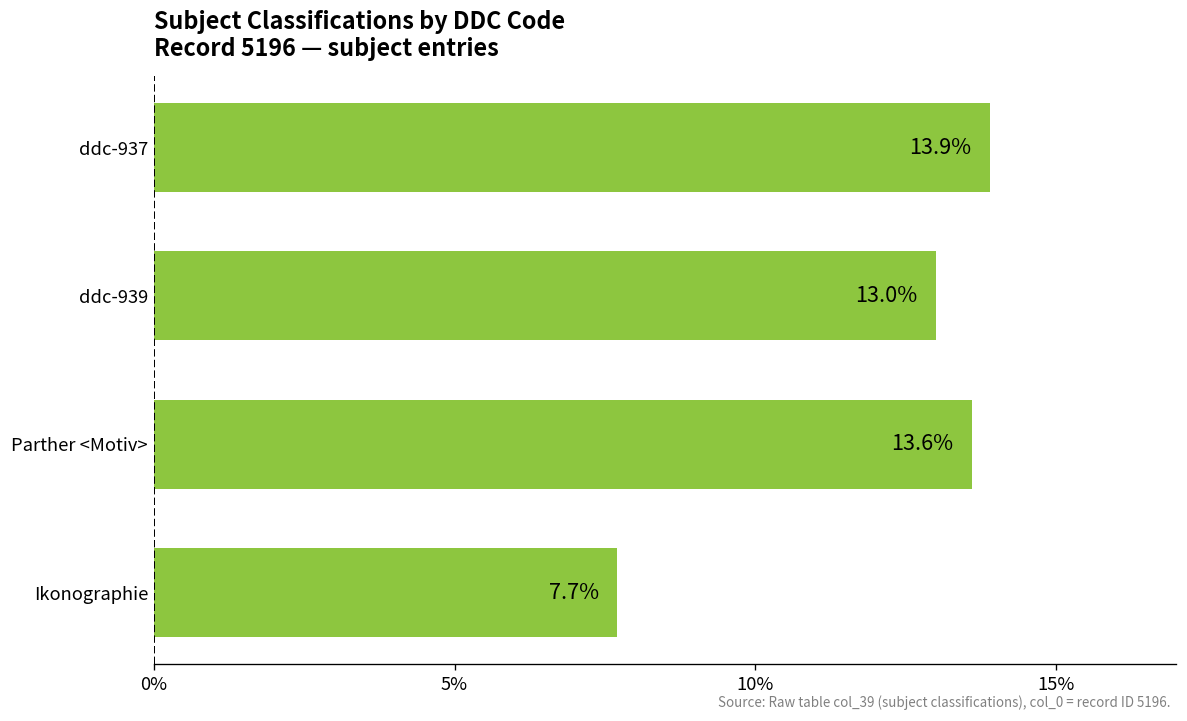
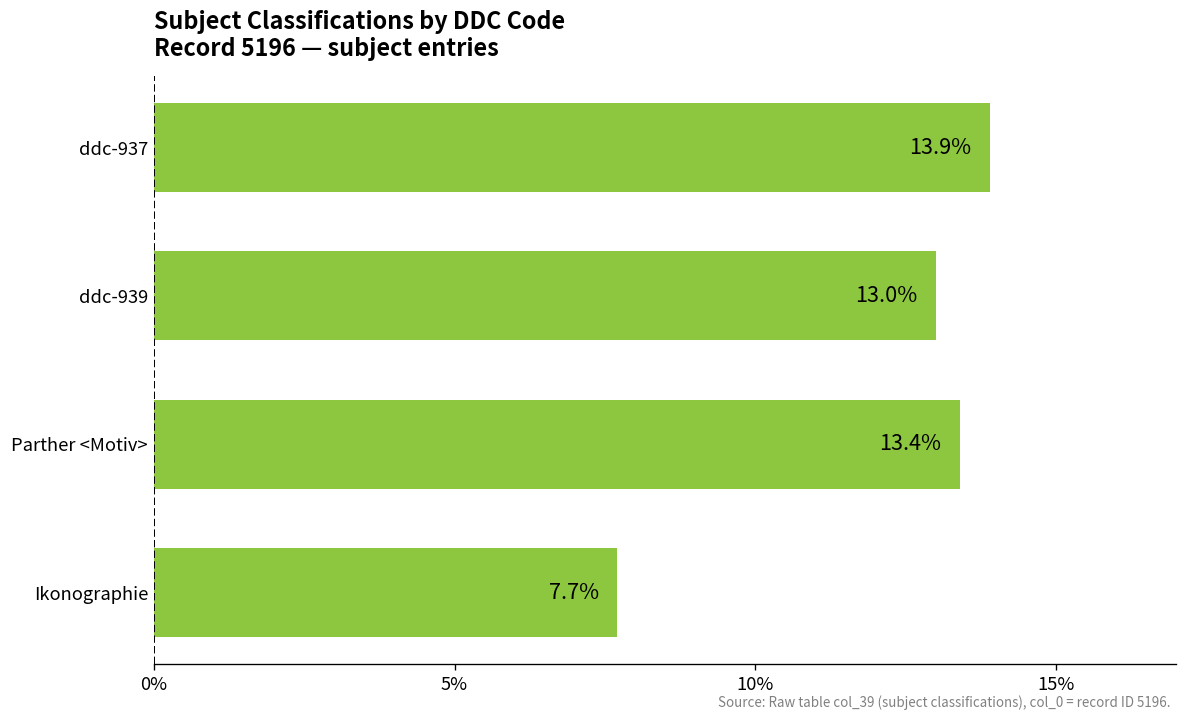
  {
    "ddc-937": "13.9%",
    "ddc-939": "13.0%",
-   "Parther <Motiv>": "13.6%",
+   "Parther <Motiv>": "13.4%",
    "Ikonographie": "7.7%"
  }
